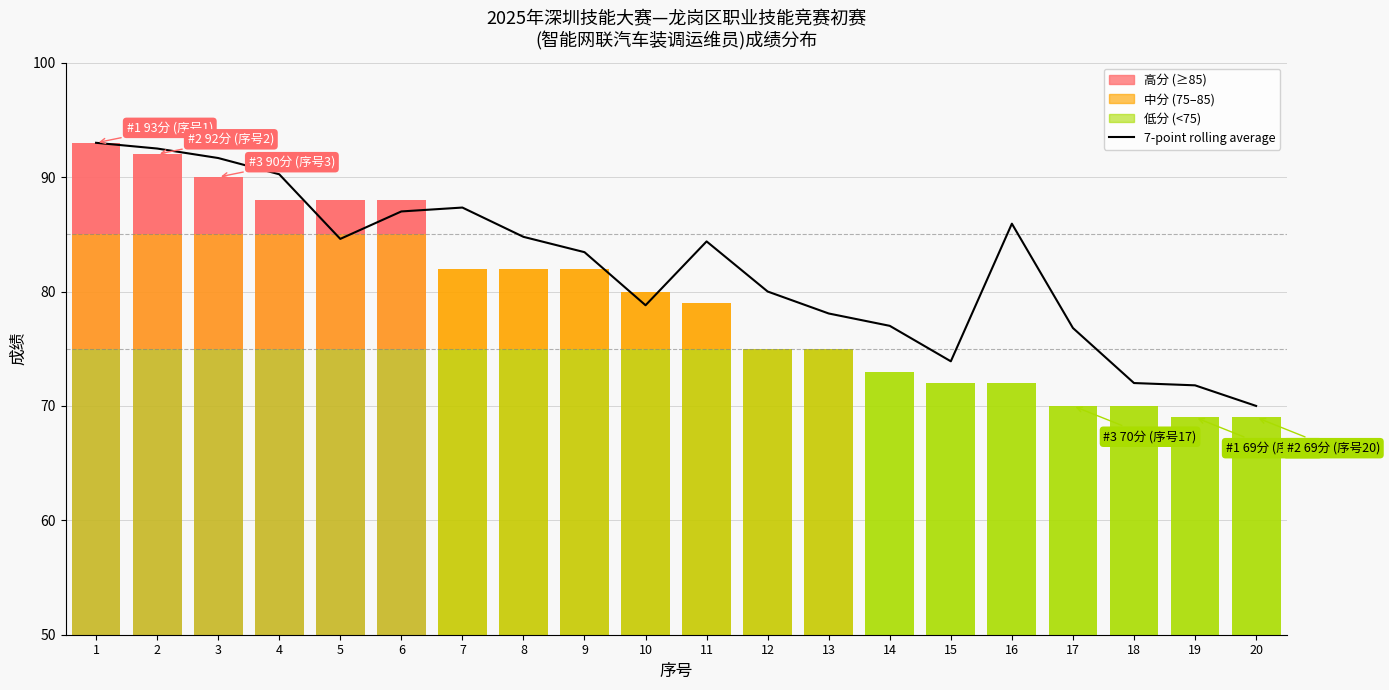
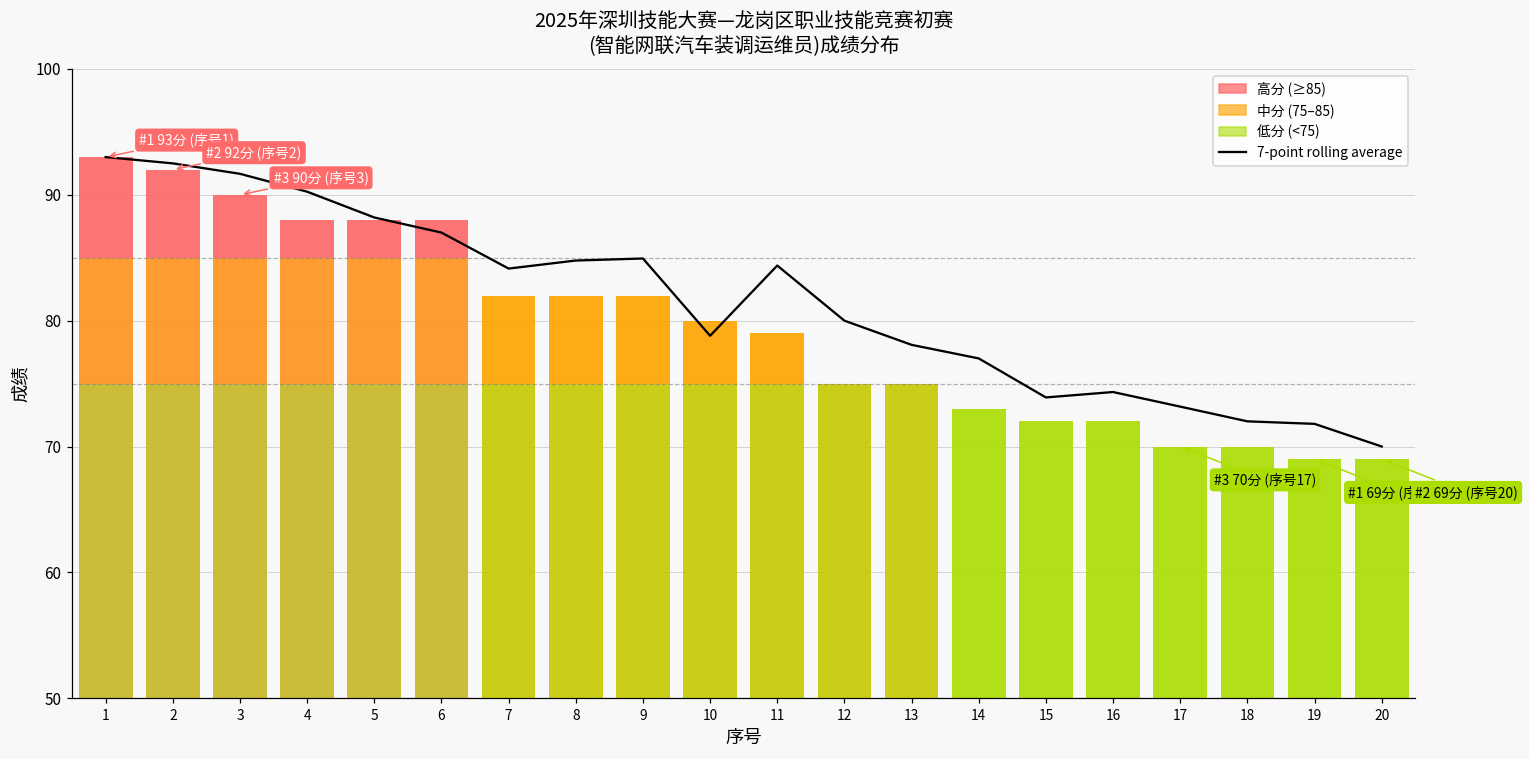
  {
    "7-point rolling average": {
      "1": 93.0,
-     "5": 84.6,
+     "5": 88.2,
      "6": 87.0,
-     "7": 87.3,
+     "7": 84.1,
      "8": 84.8,
-     "9": 83.4,
+     "9": 84.9,
      "10": 78.8,
      "11": 84.4,
      "12": 80.0,
      "13": 78.1,
      "14": 77.0,
      "15": 73.9,
-     "16": 85.9,
-     "17": 76.8,
+     "16": 74.3,
+     "17": 73.2,
      "18": 72.0,
      "19": 71.8,
      "20": 70.0
    }
  }
